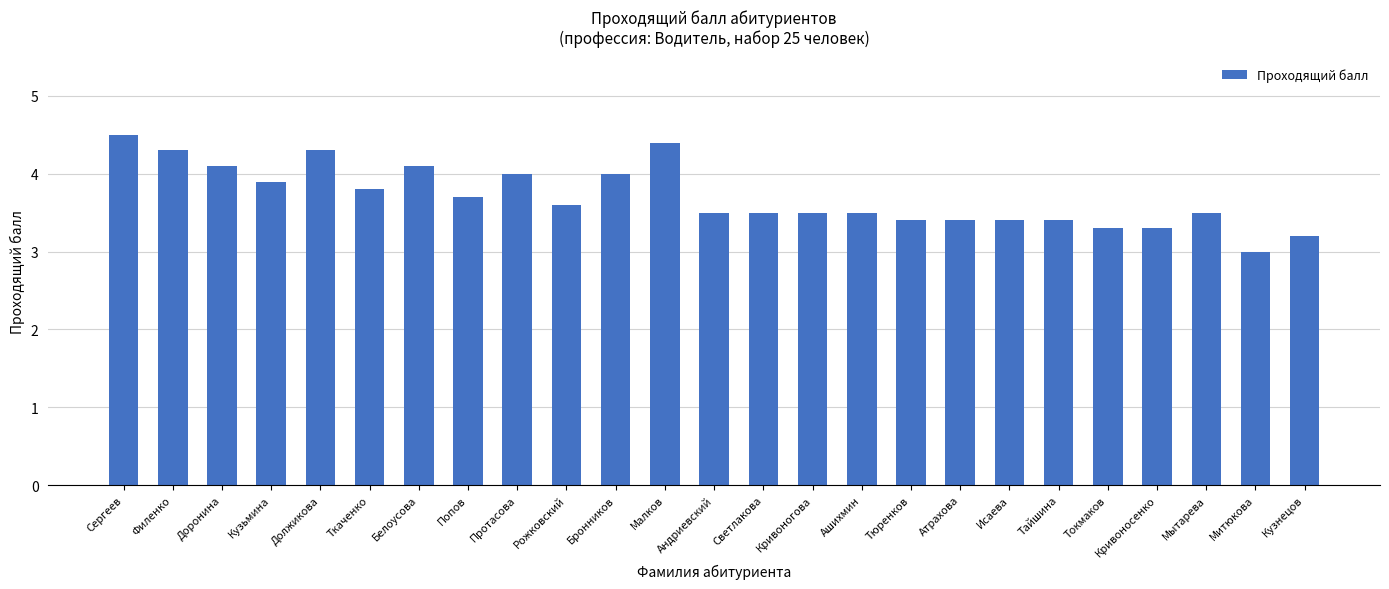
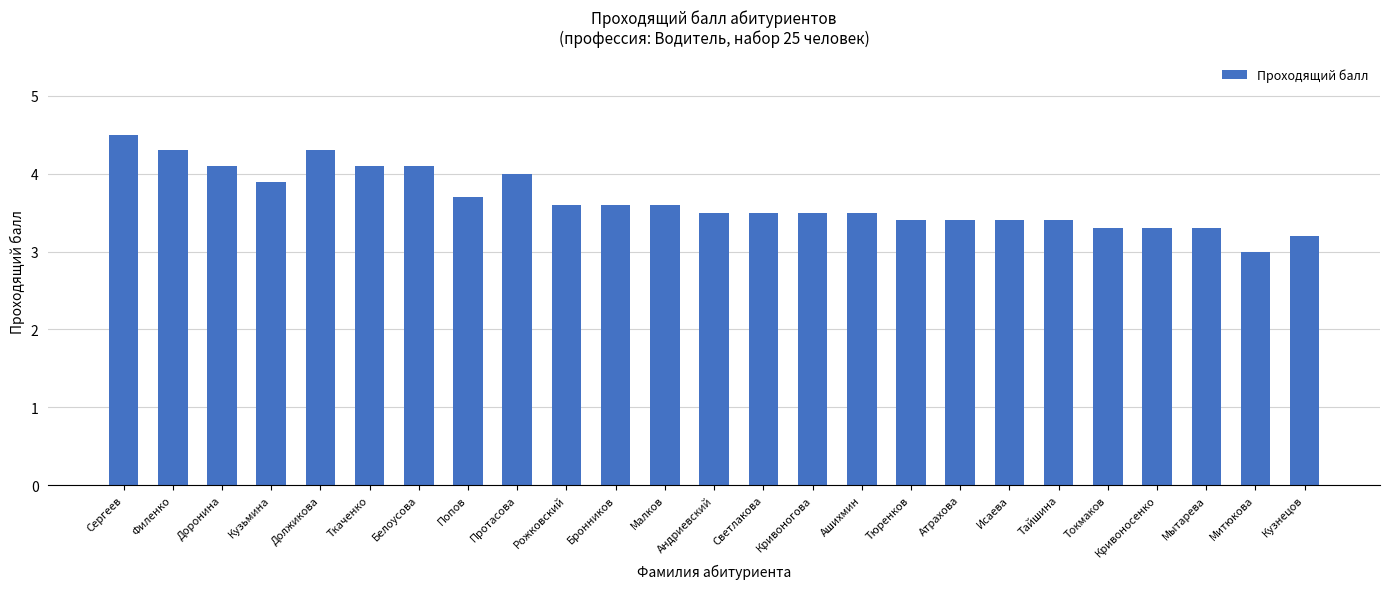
  {
    "Сергеев": 4.5,
    "Филенко": 4.3,
    "Доронина": 4.1,
    "Кузьмина": 3.9,
    "Должикова": 4.3,
-   "Ткаченко": 3.8,
+   "Ткаченко": 4.1,
    "Белоусова": 4.1,
    "Попов": 3.7,
    "Протасова": 4.0,
    "Рожковский": 3.6,
-   "Бронников": 4.0,
-   "Малков": 4.4,
+   "Бронников": 3.6,
+   "Малков": 3.6,
    "Андриевский": 3.5,
    "Светлакова": 3.5,
    "Кривоногова": 3.5,
    "Ашихмин": 3.5,
    "Тюренков": 3.4,
    "Атрахова": 3.4,
    "Исаева": 3.4,
    "Тайшина": 3.4,
    "Токмаков": 3.3,
    "Кривоносенко": 3.3,
-   "Мытарева": 3.5,
+   "Мытарева": 3.3,
    "Митюкова": 3.0,
    "Кузнецов": 3.2
  }
